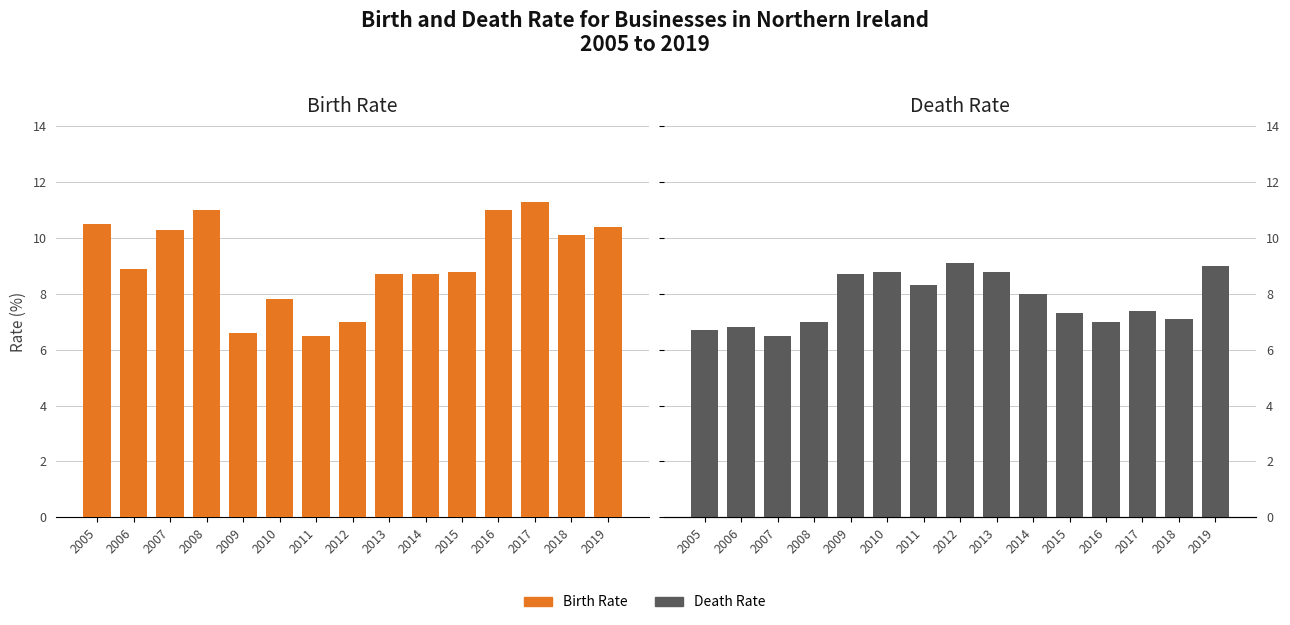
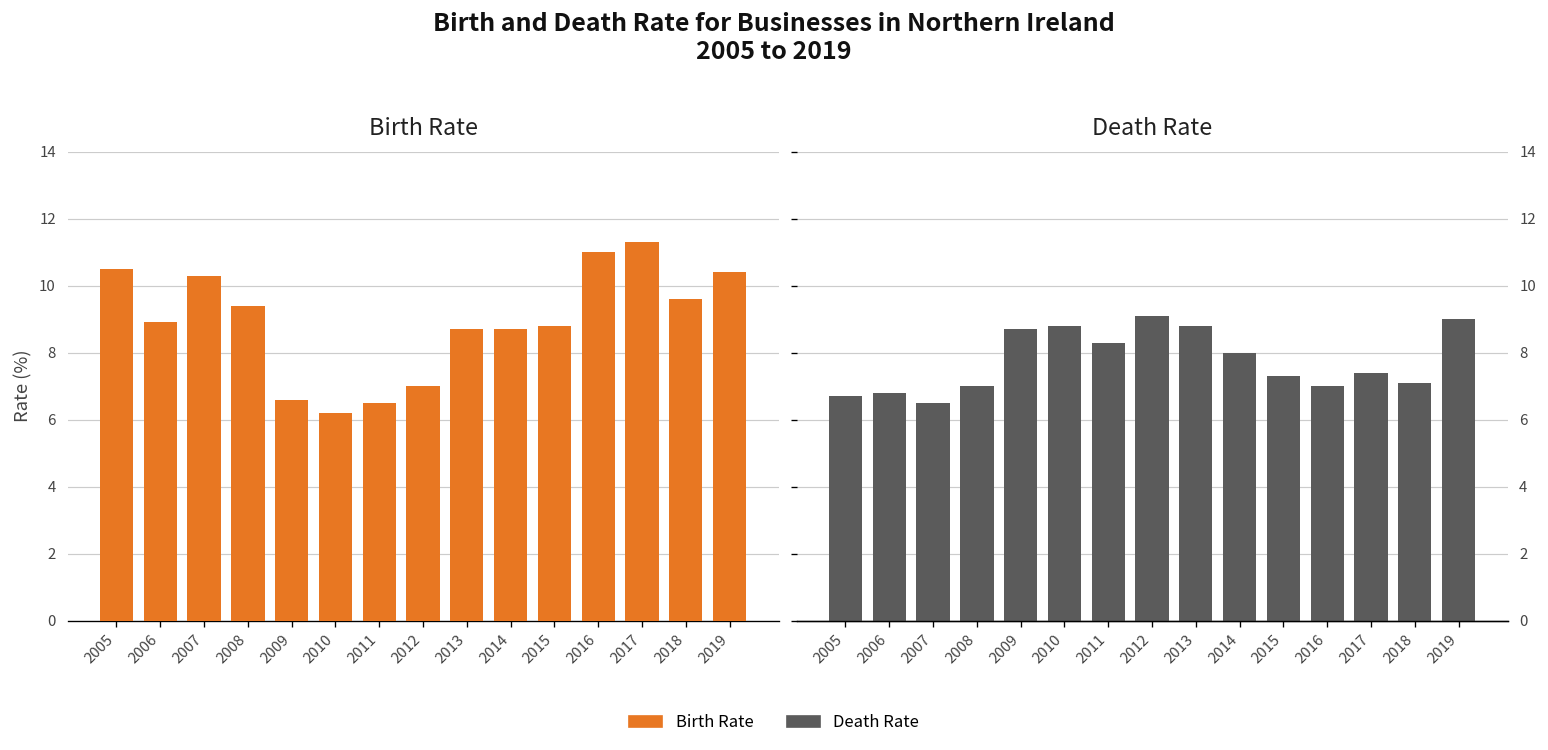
  {
    "Birth Rate": {
      "2005": 10.5,
      "2006": 8.9,
      "2007": 10.3,
-     "2008": 11.0,
+     "2008": 9.4,
      "2009": 6.6,
-     "2010": 7.8,
+     "2010": 6.2,
      "2011": 6.5,
      "2012": 7.0,
      "2013": 8.7,
      "2014": 8.7,
      "2015": 8.8,
      "2016": 11.0,
      "2017": 11.3,
-     "2018": 10.1,
+     "2018": 9.6,
      "2019": 10.4
    }
  }
